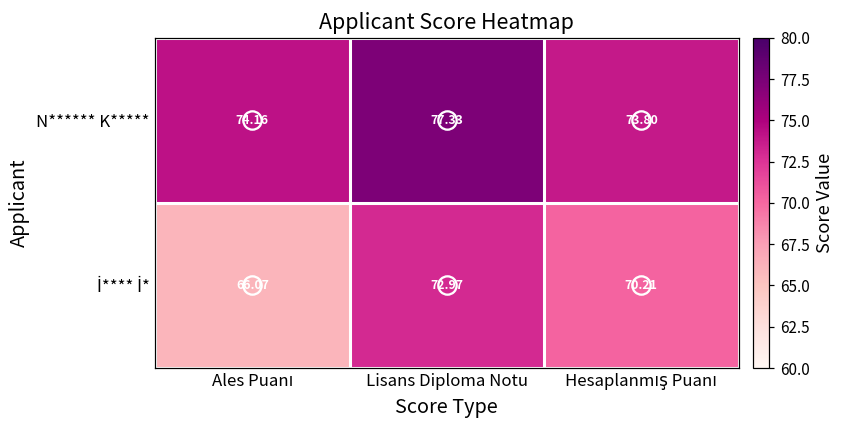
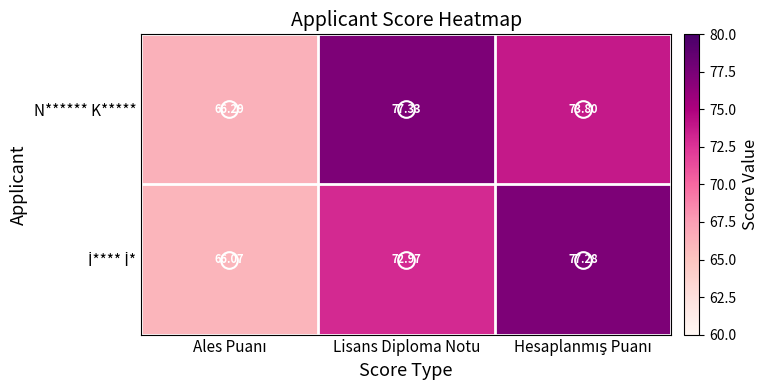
  {
    "N****** K*****": {
-     "Ales Puanı": 74.16
+     "Ales Puanı": 66.29
    },
    "İ**** İ*": {
-     "Hesaplanmış Puanı": 70.21
+     "Hesaplanmış Puanı": 77.28
    }
  }
